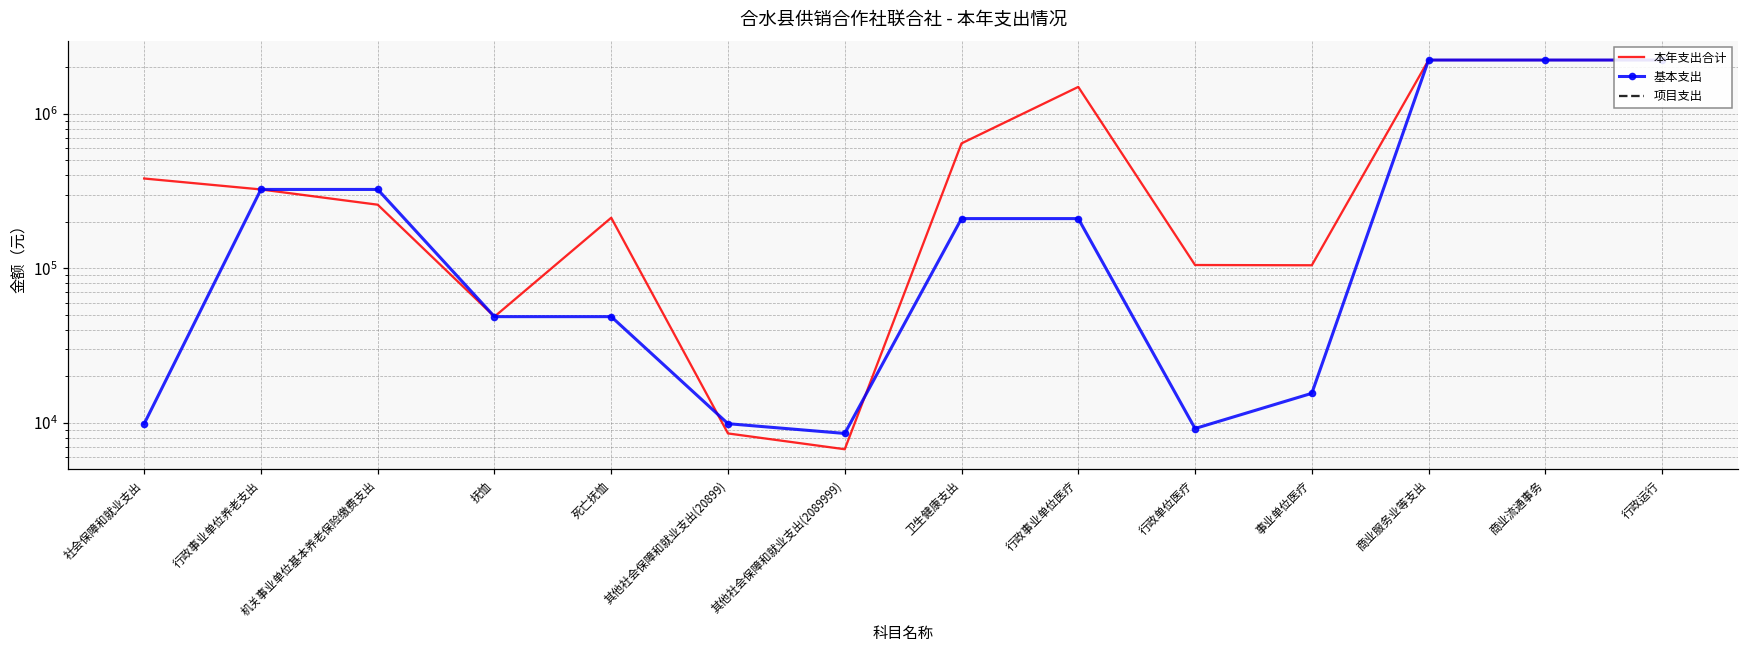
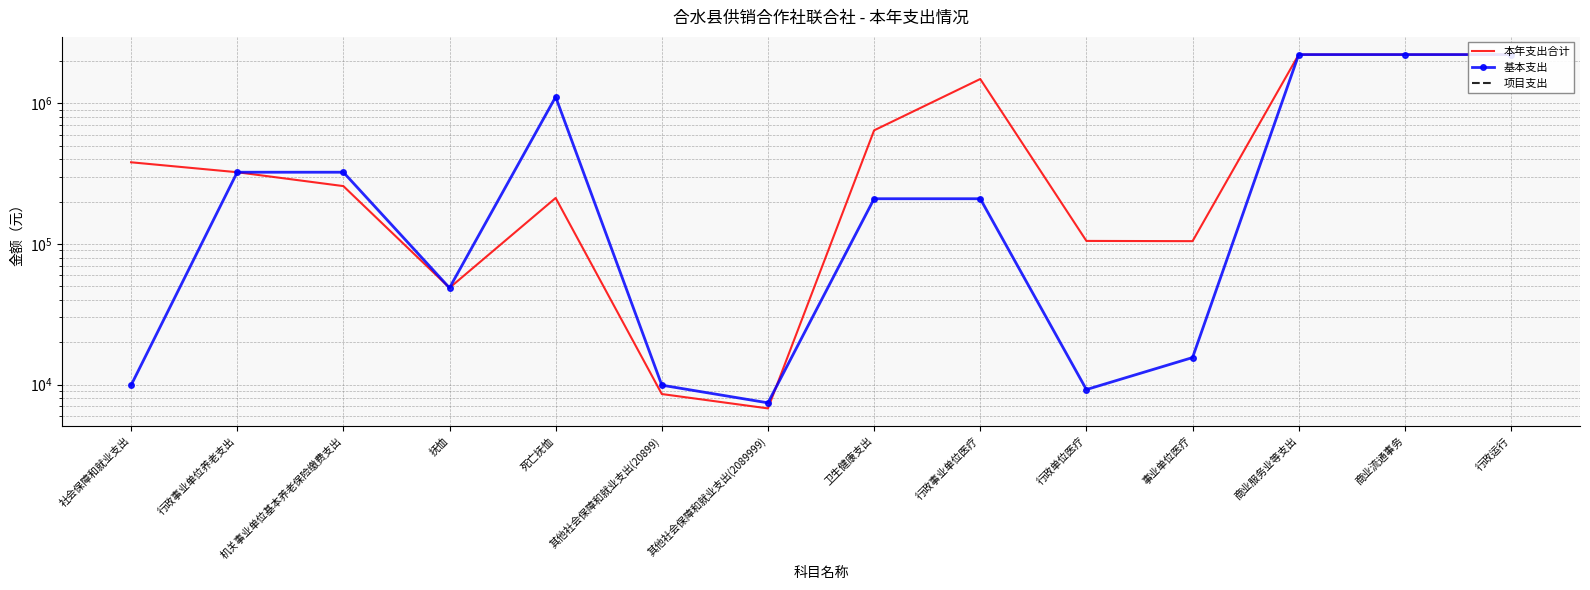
  {
    "本年支出合计": {
      "社会保障和就业支出": 380000,
      "机关事业单位基本养老保险缴费支出": 260000,
      "死亡抚恤": 210000,
      "其他社会保障和就业支出(20899)": 9000,
      "其他社会保障和就业支出(2089999)": 7000,
      "卫生健康支出": 600000,
      "行政事业单位医疗": 1500000,
      "行政单位医疗": 110000,
      "事业单位医疗": 100000
    },
    "基本支出": {
      "社会保障和就业支出": 10000,
      "机关事业单位基本养老保险缴费支出": 320000,
-     "死亡抚恤": 49000,
+     "死亡抚恤": 1100000,
      "其他社会保障和就业支出(20899)": 10000,
-     "其他社会保障和就业支出(2089999)": 9000,
+     "其他社会保障和就业支出(2089999)": 7000,
      "卫生健康支出": 210000,
      "行政事业单位医疗": 210000,
      "行政单位医疗": 9000,
      "事业单位医疗": 16000
    }
  }
